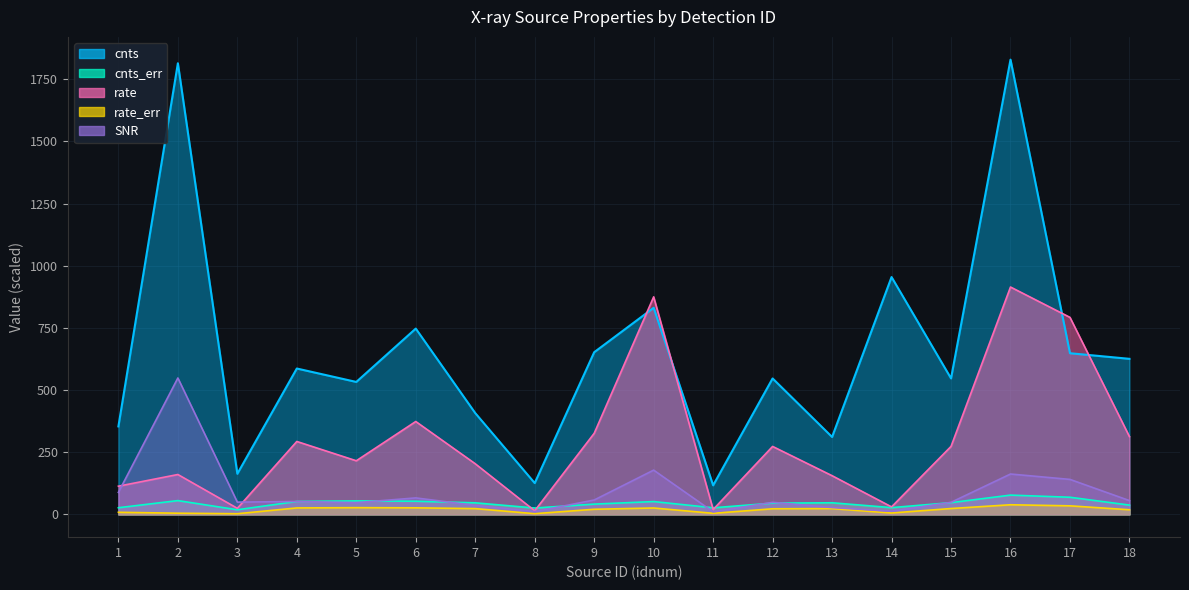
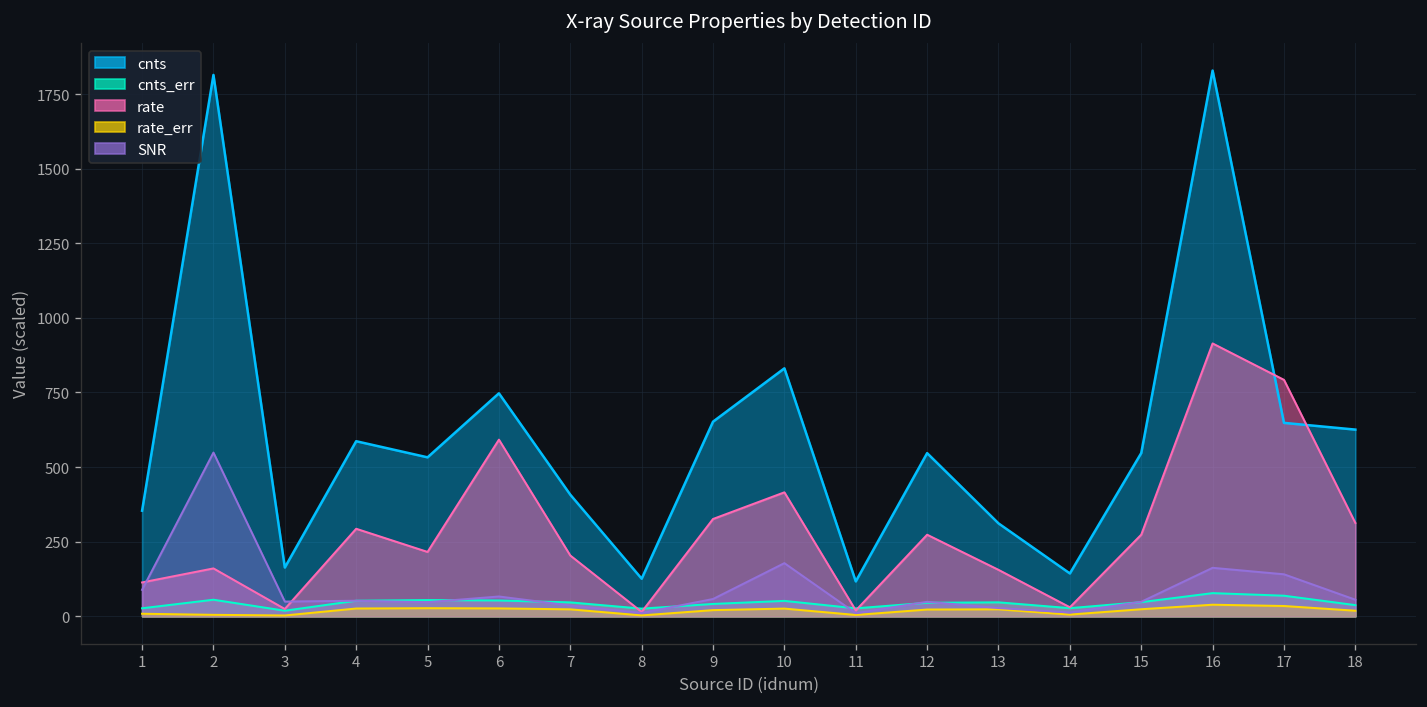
  {
    "cnts": {
      "1": 350,
      "2": 1810,
      "3": 160,
      "4": 590,
      "5": 530,
      "6": 750,
      "7": 410,
      "8": 130,
      "9": 650,
      "10": 830,
      "11": 120,
      "12": 550,
      "13": 310,
-     "14": 950,
+     "14": 140,
      "15": 550,
      "16": 1830,
      "17": 650,
      "18": 630
    },
    "cnts_err": {
      "1": 30,
      "2": 60,
      "6": 50,
      "7": 50,
      "8": 30,
      "9": 40,
      "10": 50,
      "13": 50,
      "16": 80,
      "17": 70,
      "18": 40
    },
    "rate": {
      "1": 110,
      "2": 160,
      "4": 290,
      "5": 220,
-     "6": 370,
+     "6": 590,
      "7": 200,
      "9": 330,
-     "10": 870,
+     "10": 420,
      "12": 270,
      "13": 160,
      "15": 270,
      "16": 910,
      "17": 790,
      "18": 310
    },
    "rate_err": {
      "1": 10,
      "2": 0,
      "3": 0,
      "4": 30,
      "5": 30,
      "6": 30,
      "7": 20,
      "9": 20,
      "10": 30,
      "12": 20,
      "15": 20,
      "16": 40,
      "17": 30,
      "18": 20
    },
    "SNR": {
      "1": 90,
      "2": 550,
      "3": 50,
      "6": 70,
      "7": 40,
      "9": 60,
      "10": 180,
      "16": 160,
      "17": 140,
      "18": 60
    }
  }
